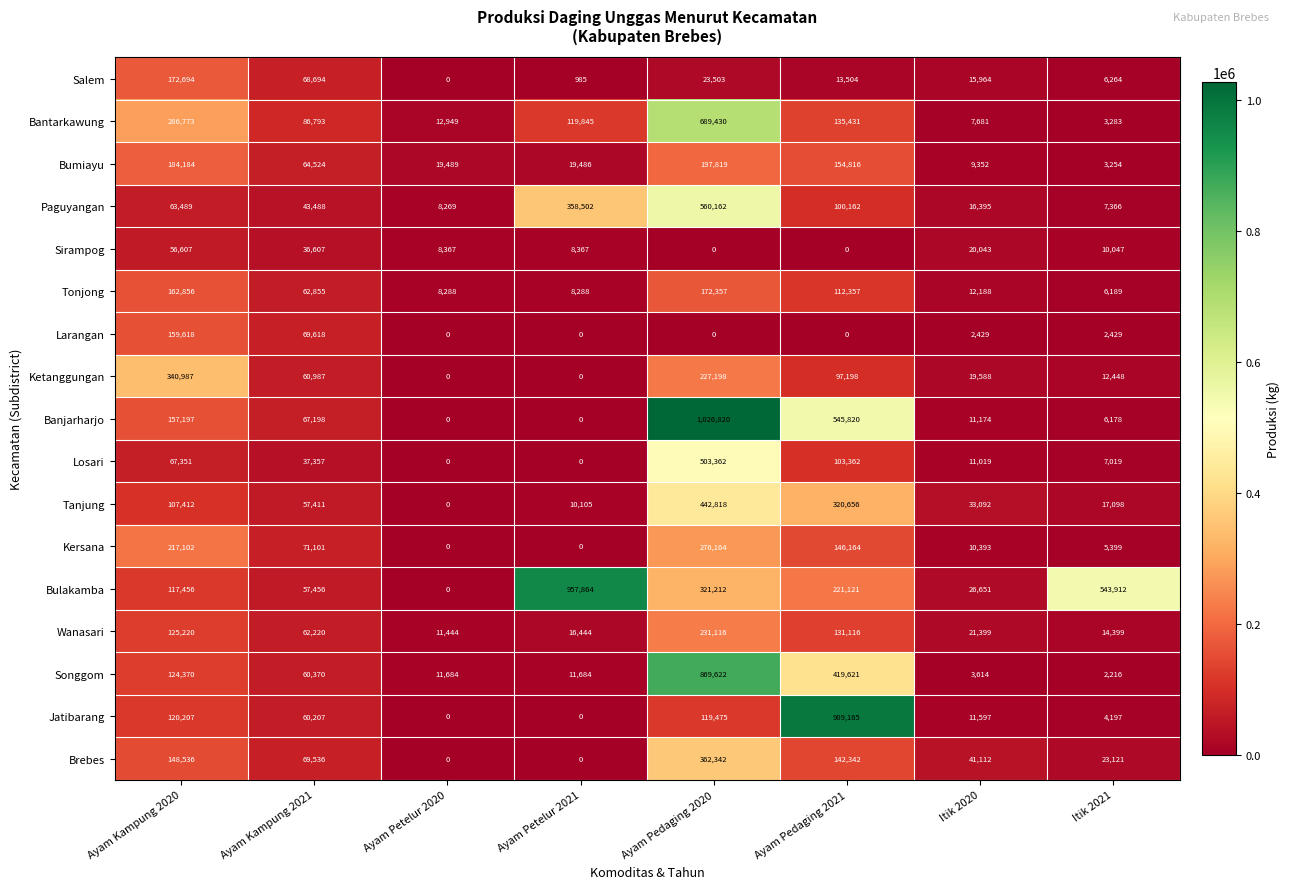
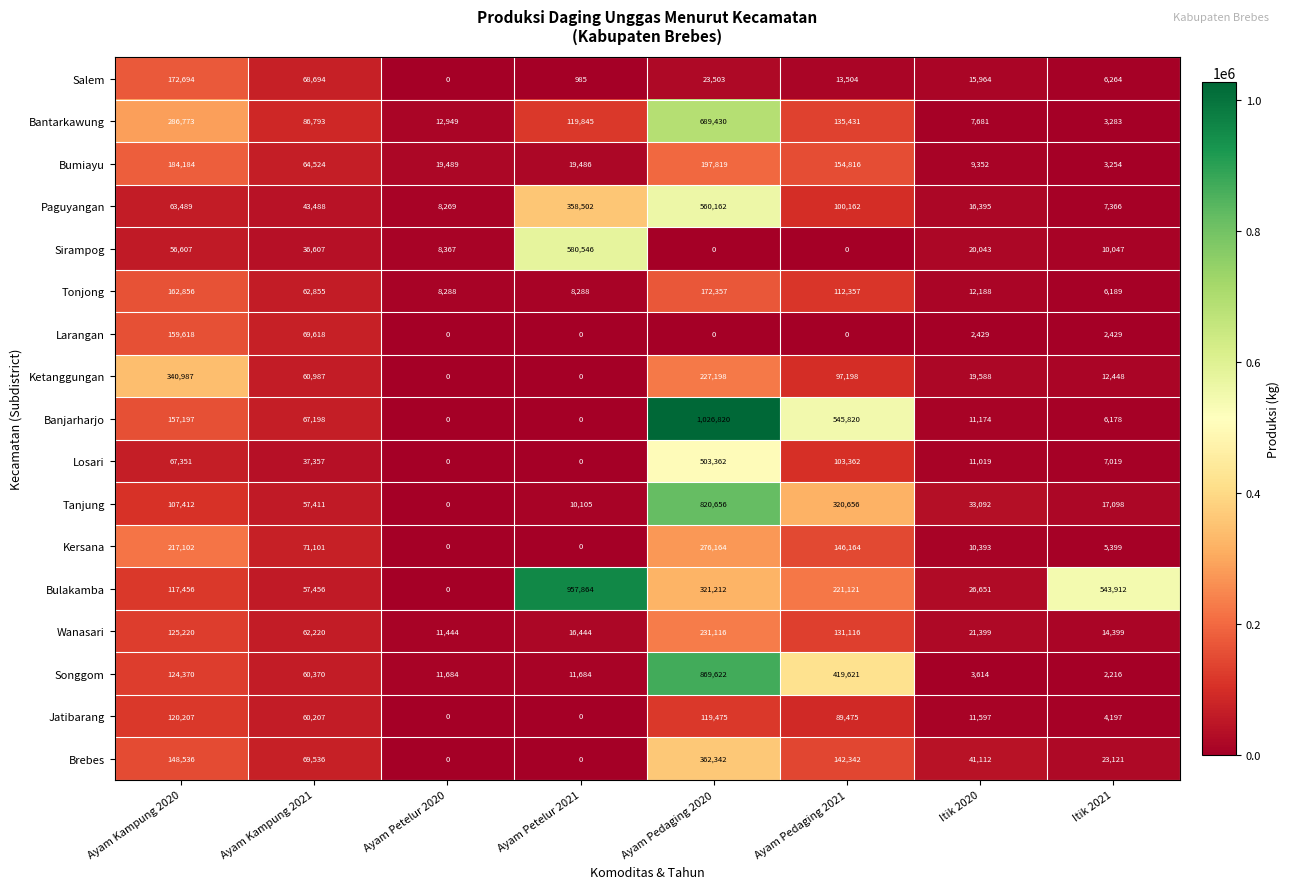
  {
    "Salem": {
      "Ayam Kampung 2020": "172,694",
      "Ayam Kampung 2021": "68,694",
      "Ayam Petelur 2020": "0",
      "Ayam Petelur 2021": "985",
      "Ayam Pedaging 2020": "23,503",
      "Ayam Pedaging 2021": "13,504",
      "Itik 2020": "15,964",
      "Itik 2021": "6,264"
    },
    "Bantarkawung": {
      "Ayam Kampung 2020": "286,773",
      "Ayam Kampung 2021": "86,793",
      "Ayam Petelur 2020": "12,949",
      "Ayam Petelur 2021": "119,845",
      "Ayam Pedaging 2020": "689,430",
      "Ayam Pedaging 2021": "135,431",
      "Itik 2020": "7,681",
      "Itik 2021": "3,283"
    },
    "Bumiayu": {
      "Ayam Kampung 2020": "184,184",
      "Ayam Kampung 2021": "64,524",
      "Ayam Petelur 2020": "19,489",
      "Ayam Petelur 2021": "19,486",
      "Ayam Pedaging 2020": "197,819",
      "Ayam Pedaging 2021": "154,816",
      "Itik 2020": "9,352",
      "Itik 2021": "3,254"
    },
    "Paguyangan": {
      "Ayam Kampung 2020": "63,489",
      "Ayam Kampung 2021": "43,488",
      "Ayam Petelur 2020": "8,269",
      "Ayam Petelur 2021": "358,502",
      "Ayam Pedaging 2020": "560,162",
      "Ayam Pedaging 2021": "100,162",
      "Itik 2020": "16,395",
      "Itik 2021": "7,366"
    },
    "Sirampog": {
      "Ayam Kampung 2020": "56,607",
      "Ayam Kampung 2021": "36,607",
      "Ayam Petelur 2020": "8,367",
-     "Ayam Petelur 2021": "8,367",
+     "Ayam Petelur 2021": "580,546",
      "Ayam Pedaging 2020": "0",
      "Ayam Pedaging 2021": "0",
      "Itik 2020": "20,043",
      "Itik 2021": "10,047"
    },
    "Tonjong": {
      "Ayam Kampung 2020": "162,856",
      "Ayam Kampung 2021": "62,855",
      "Ayam Petelur 2020": "8,288",
      "Ayam Petelur 2021": "8,288",
      "Ayam Pedaging 2020": "172,357",
      "Ayam Pedaging 2021": "112,357",
      "Itik 2020": "12,188",
      "Itik 2021": "6,189"
    },
    "Larangan": {
      "Ayam Kampung 2020": "159,618",
      "Ayam Kampung 2021": "69,618",
      "Ayam Petelur 2020": "0",
      "Ayam Petelur 2021": "0",
      "Ayam Pedaging 2020": "0",
      "Ayam Pedaging 2021": "0",
      "Itik 2020": "2,429",
      "Itik 2021": "2,429"
    },
    "Ketanggungan": {
      "Ayam Kampung 2020": "340,987",
      "Ayam Kampung 2021": "60,987",
      "Ayam Petelur 2020": "0",
      "Ayam Petelur 2021": "0",
      "Ayam Pedaging 2020": "227,198",
      "Ayam Pedaging 2021": "97,198",
      "Itik 2020": "19,588",
      "Itik 2021": "12,448"
    },
    "Banjarharjo": {
      "Ayam Kampung 2020": "157,197",
      "Ayam Kampung 2021": "67,198",
      "Ayam Petelur 2020": "0",
      "Ayam Petelur 2021": "0",
      "Ayam Pedaging 2020": "1,026,820",
      "Ayam Pedaging 2021": "545,820",
      "Itik 2020": "11,174",
      "Itik 2021": "6,178"
    },
    "Losari": {
      "Ayam Kampung 2020": "67,351",
      "Ayam Kampung 2021": "37,357",
      "Ayam Petelur 2020": "0",
      "Ayam Petelur 2021": "0",
      "Ayam Pedaging 2020": "503,362",
      "Ayam Pedaging 2021": "103,362",
      "Itik 2020": "11,019",
      "Itik 2021": "7,019"
    },
    "Tanjung": {
      "Ayam Kampung 2020": "107,412",
      "Ayam Kampung 2021": "57,411",
      "Ayam Petelur 2020": "0",
      "Ayam Petelur 2021": "10,105",
-     "Ayam Pedaging 2020": "442,818",
+     "Ayam Pedaging 2020": "820,656",
      "Ayam Pedaging 2021": "320,656",
      "Itik 2020": "33,092",
      "Itik 2021": "17,098"
    },
    "Kersana": {
      "Ayam Kampung 2020": "217,102",
      "Ayam Kampung 2021": "71,101",
      "Ayam Petelur 2020": "0",
      "Ayam Petelur 2021": "0",
      "Ayam Pedaging 2020": "276,164",
      "Ayam Pedaging 2021": "146,164",
      "Itik 2020": "10,393",
      "Itik 2021": "5,399"
    },
    "Bulakamba": {
      "Ayam Kampung 2020": "117,456",
      "Ayam Kampung 2021": "57,456",
      "Ayam Petelur 2020": "0",
      "Ayam Petelur 2021": "957,864",
      "Ayam Pedaging 2020": "321,212",
      "Ayam Pedaging 2021": "221,121",
      "Itik 2020": "26,651",
      "Itik 2021": "543,912"
    },
    "Wanasari": {
      "Ayam Kampung 2020": "125,220",
      "Ayam Kampung 2021": "62,220",
      "Ayam Petelur 2020": "11,444",
      "Ayam Petelur 2021": "16,444",
      "Ayam Pedaging 2020": "231,116",
      "Ayam Pedaging 2021": "131,116",
      "Itik 2020": "21,399",
      "Itik 2021": "14,399"
    },
    "Songgom": {
      "Ayam Kampung 2020": "124,370",
      "Ayam Kampung 2021": "60,370",
      "Ayam Petelur 2020": "11,684",
      "Ayam Petelur 2021": "11,684",
      "Ayam Pedaging 2020": "869,622",
      "Ayam Pedaging 2021": "419,621",
      "Itik 2020": "3,614",
      "Itik 2021": "2,216"
    },
    "Jatibarang": {
      "Ayam Kampung 2020": "120,207",
      "Ayam Kampung 2021": "60,207",
      "Ayam Petelur 2020": "0",
      "Ayam Petelur 2021": "0",
      "Ayam Pedaging 2020": "119,475",
-     "Ayam Pedaging 2021": "989,165",
+     "Ayam Pedaging 2021": "89,475",
      "Itik 2020": "11,597",
      "Itik 2021": "4,197"
    },
    "Brebes": {
      "Ayam Kampung 2020": "148,536",
      "Ayam Kampung 2021": "69,536",
      "Ayam Petelur 2020": "0",
      "Ayam Petelur 2021": "0",
      "Ayam Pedaging 2020": "362,342",
      "Ayam Pedaging 2021": "142,342",
      "Itik 2020": "41,112",
      "Itik 2021": "23,121"
    }
  }
